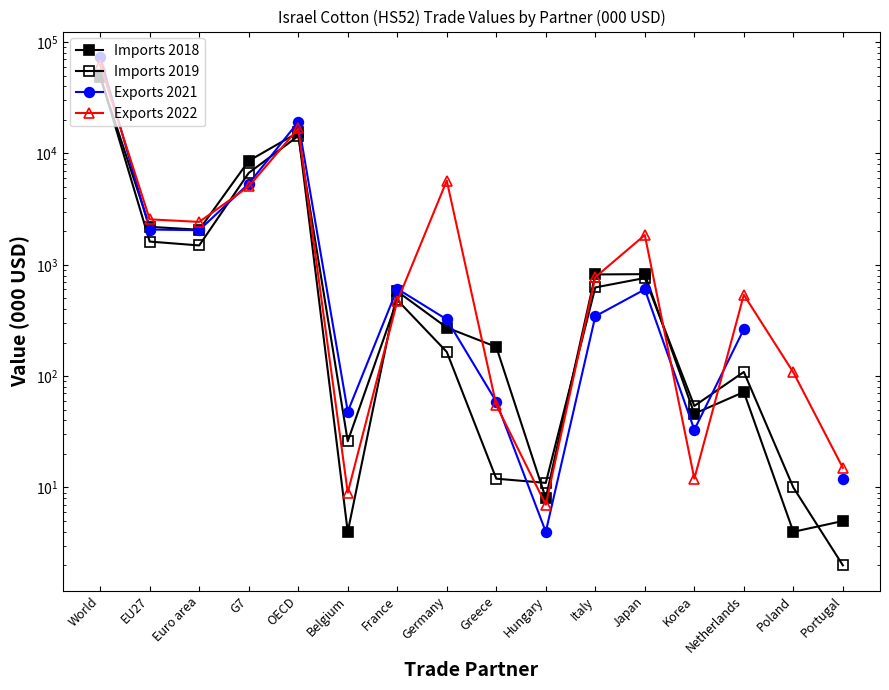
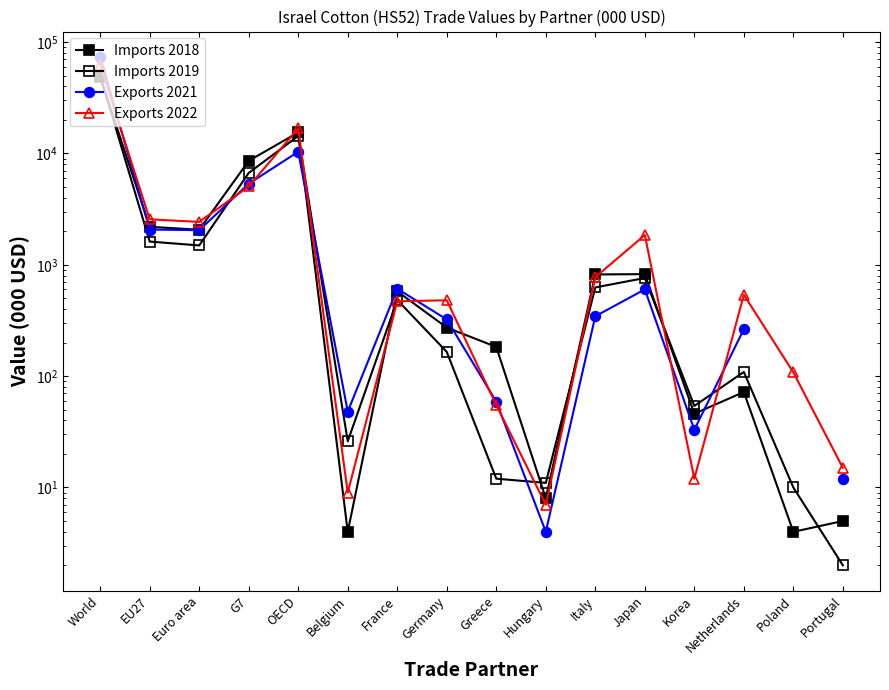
  {
    "Exports 2021": {
      "EU27": 2100,
      "G7": 5000,
-     "OECD": 19000,
+     "OECD": 10000,
      "Belgium": 48,
      "France": 600,
      "Germany": 320,
      "Greece": 60,
      "Hungary": 4,
      "Italy": 350,
      "Japan": 600,
      "Korea": 33,
      "Netherlands": 260,
      "Portugal": 12
    },
    "Exports 2022": {
      "EU27": 2600,
      "Euro area": 2400,
      "G7": 5000,
      "OECD": 17000,
      "Belgium": 9,
-     "Germany": 6000,
+     "Germany": 480,
      "Greece": 60,
      "Hungary": 7,
      "Italy": 800,
      "Japan": 1800,
      "Korea": 12,
      "Netherlands": 500,
      "Poland": 110,
      "Portugal": 15
    }
  }
